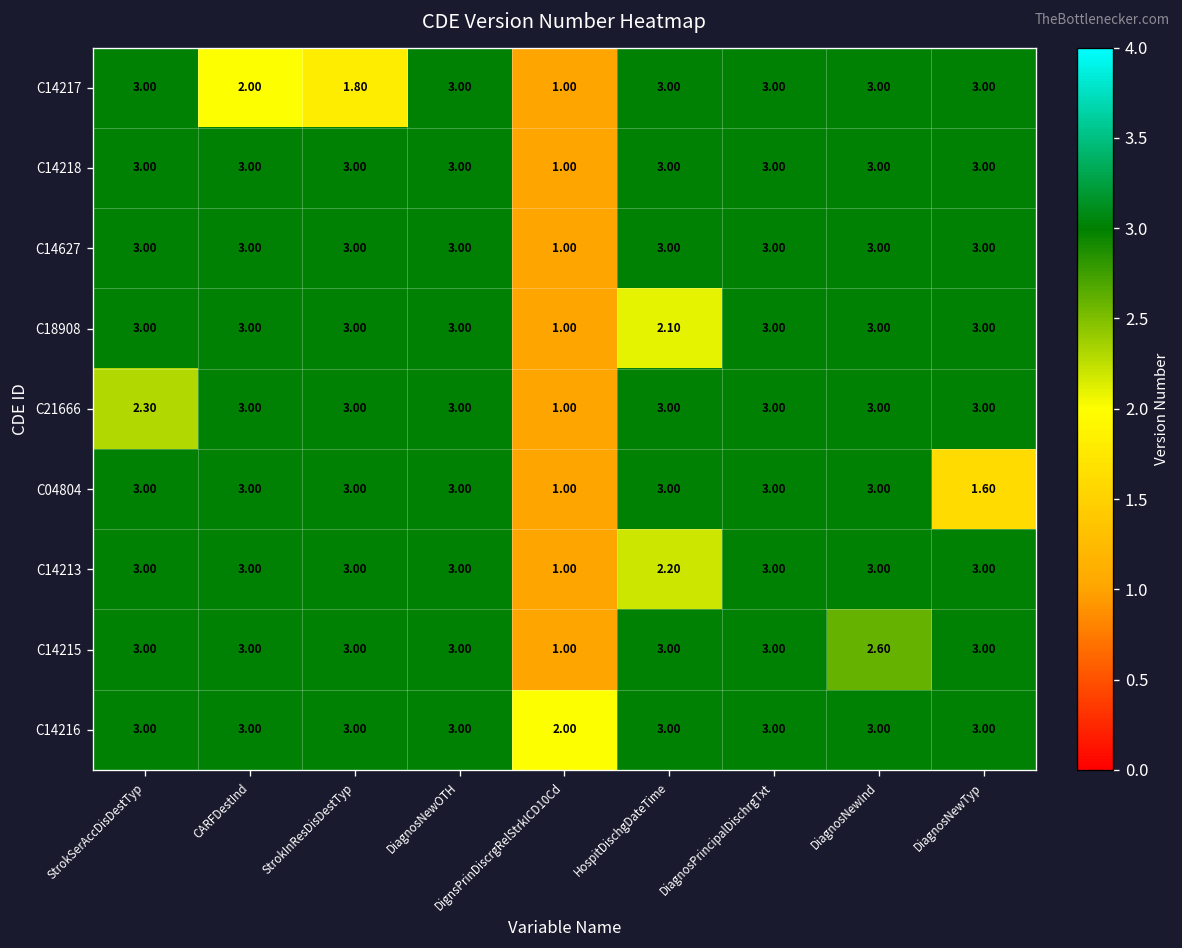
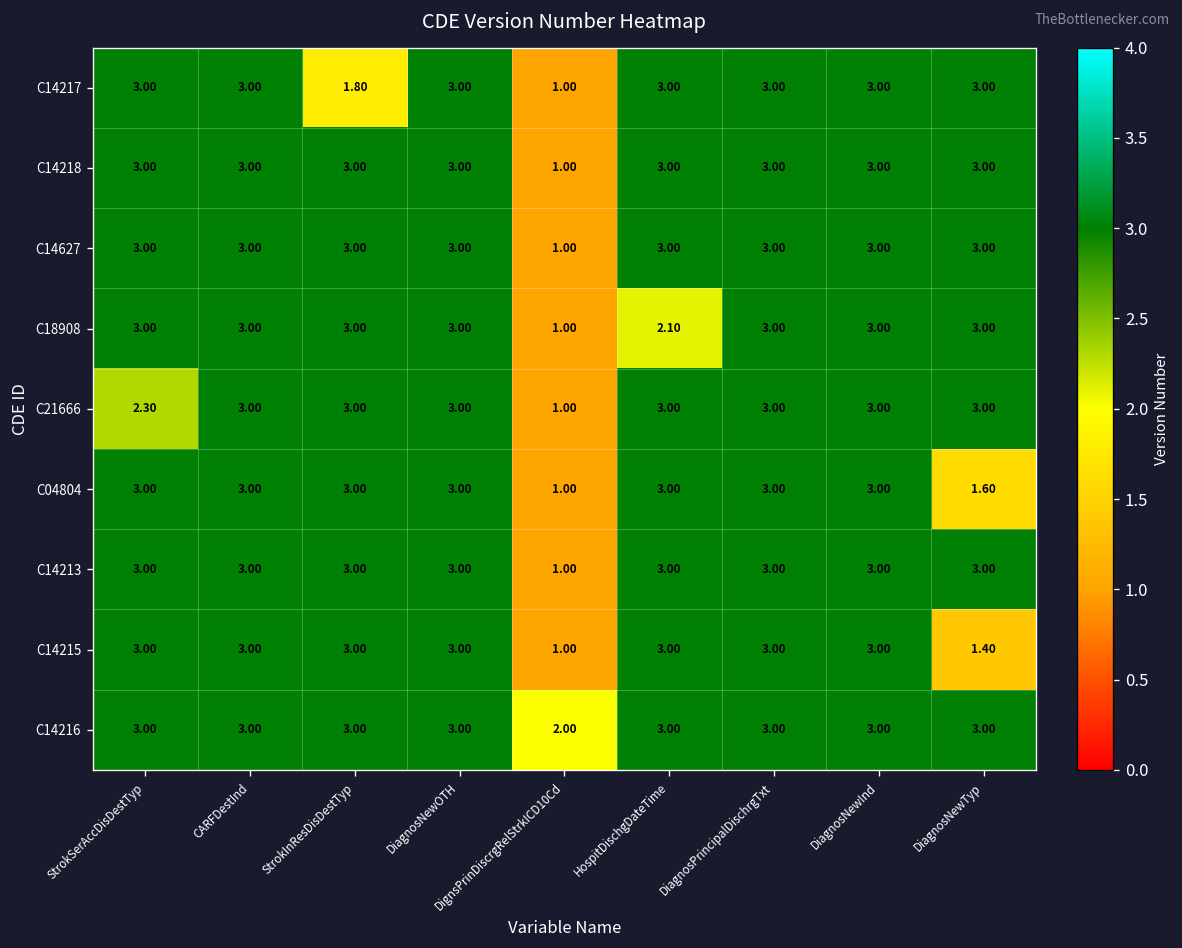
  {
    "C14217": {
      "StrokSerAccDisDestTyp": 3.00,
-     "CARFDestInd": 2.00,
+     "CARFDestInd": 3.00,
      "StrokInResDisDestTyp": 1.80,
      "DiagnosNewOTH": 3.00,
      "DignsPrinDiscrgRelStrkICD10Cd": 1.00,
      "HospitDischgDateTime": 3.00,
      "DiagnosPrincipalDischrgTxt": 3.00,
      "DiagnosNewInd": 3.00,
      "DiagnosNewTyp": 3.00
    },
    "C14218": {
      "StrokSerAccDisDestTyp": 3.00,
      "CARFDestInd": 3.00,
      "StrokInResDisDestTyp": 3.00,
      "DiagnosNewOTH": 3.00,
      "DignsPrinDiscrgRelStrkICD10Cd": 1.00,
      "HospitDischgDateTime": 3.00,
      "DiagnosPrincipalDischrgTxt": 3.00,
      "DiagnosNewInd": 3.00,
      "DiagnosNewTyp": 3.00
    },
    "C14627": {
      "StrokSerAccDisDestTyp": 3.00,
      "CARFDestInd": 3.00,
      "StrokInResDisDestTyp": 3.00,
      "DiagnosNewOTH": 3.00,
      "DignsPrinDiscrgRelStrkICD10Cd": 1.00,
      "HospitDischgDateTime": 3.00,
      "DiagnosPrincipalDischrgTxt": 3.00,
      "DiagnosNewInd": 3.00,
      "DiagnosNewTyp": 3.00
    },
    "C18908": {
      "StrokSerAccDisDestTyp": 3.00,
      "CARFDestInd": 3.00,
      "StrokInResDisDestTyp": 3.00,
      "DiagnosNewOTH": 3.00,
      "DignsPrinDiscrgRelStrkICD10Cd": 1.00,
      "HospitDischgDateTime": 2.10,
      "DiagnosPrincipalDischrgTxt": 3.00,
      "DiagnosNewInd": 3.00,
      "DiagnosNewTyp": 3.00
    },
    "C21666": {
      "StrokSerAccDisDestTyp": 2.30,
      "CARFDestInd": 3.00,
      "StrokInResDisDestTyp": 3.00,
      "DiagnosNewOTH": 3.00,
      "DignsPrinDiscrgRelStrkICD10Cd": 1.00,
      "HospitDischgDateTime": 3.00,
      "DiagnosPrincipalDischrgTxt": 3.00,
      "DiagnosNewInd": 3.00,
      "DiagnosNewTyp": 3.00
    },
    "C04804": {
      "StrokSerAccDisDestTyp": 3.00,
      "CARFDestInd": 3.00,
      "StrokInResDisDestTyp": 3.00,
      "DiagnosNewOTH": 3.00,
      "DignsPrinDiscrgRelStrkICD10Cd": 1.00,
      "HospitDischgDateTime": 3.00,
      "DiagnosPrincipalDischrgTxt": 3.00,
      "DiagnosNewInd": 3.00,
      "DiagnosNewTyp": 1.60
    },
    "C14213": {
      "StrokSerAccDisDestTyp": 3.00,
      "CARFDestInd": 3.00,
      "StrokInResDisDestTyp": 3.00,
      "DiagnosNewOTH": 3.00,
      "DignsPrinDiscrgRelStrkICD10Cd": 1.00,
-     "HospitDischgDateTime": 2.20,
+     "HospitDischgDateTime": 3.00,
      "DiagnosPrincipalDischrgTxt": 3.00,
      "DiagnosNewInd": 3.00,
      "DiagnosNewTyp": 3.00
    },
    "C14215": {
      "StrokSerAccDisDestTyp": 3.00,
      "CARFDestInd": 3.00,
      "StrokInResDisDestTyp": 3.00,
      "DiagnosNewOTH": 3.00,
      "DignsPrinDiscrgRelStrkICD10Cd": 1.00,
      "HospitDischgDateTime": 3.00,
      "DiagnosPrincipalDischrgTxt": 3.00,
-     "DiagnosNewInd": 2.60,
-     "DiagnosNewTyp": 3.00
+     "DiagnosNewInd": 3.00,
+     "DiagnosNewTyp": 1.40
    },
    "C14216": {
      "StrokSerAccDisDestTyp": 3.00,
      "CARFDestInd": 3.00,
      "StrokInResDisDestTyp": 3.00,
      "DiagnosNewOTH": 3.00,
      "DignsPrinDiscrgRelStrkICD10Cd": 2.00,
      "HospitDischgDateTime": 3.00,
      "DiagnosPrincipalDischrgTxt": 3.00,
      "DiagnosNewInd": 3.00,
      "DiagnosNewTyp": 3.00
    }
  }
